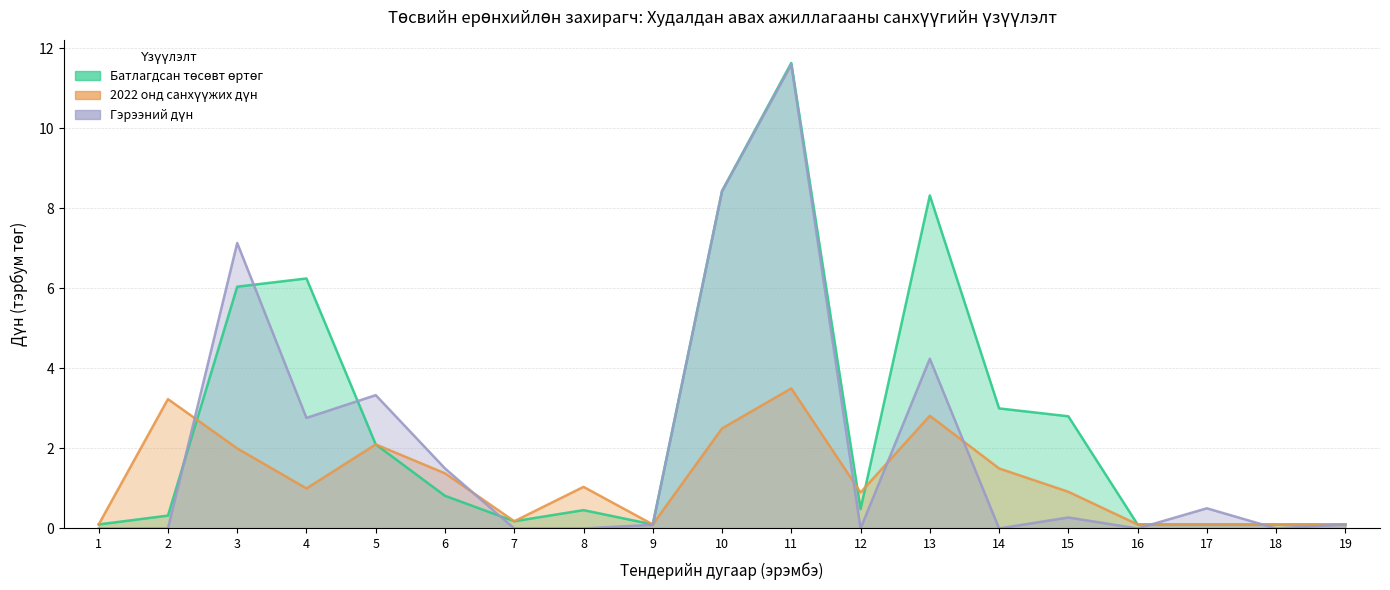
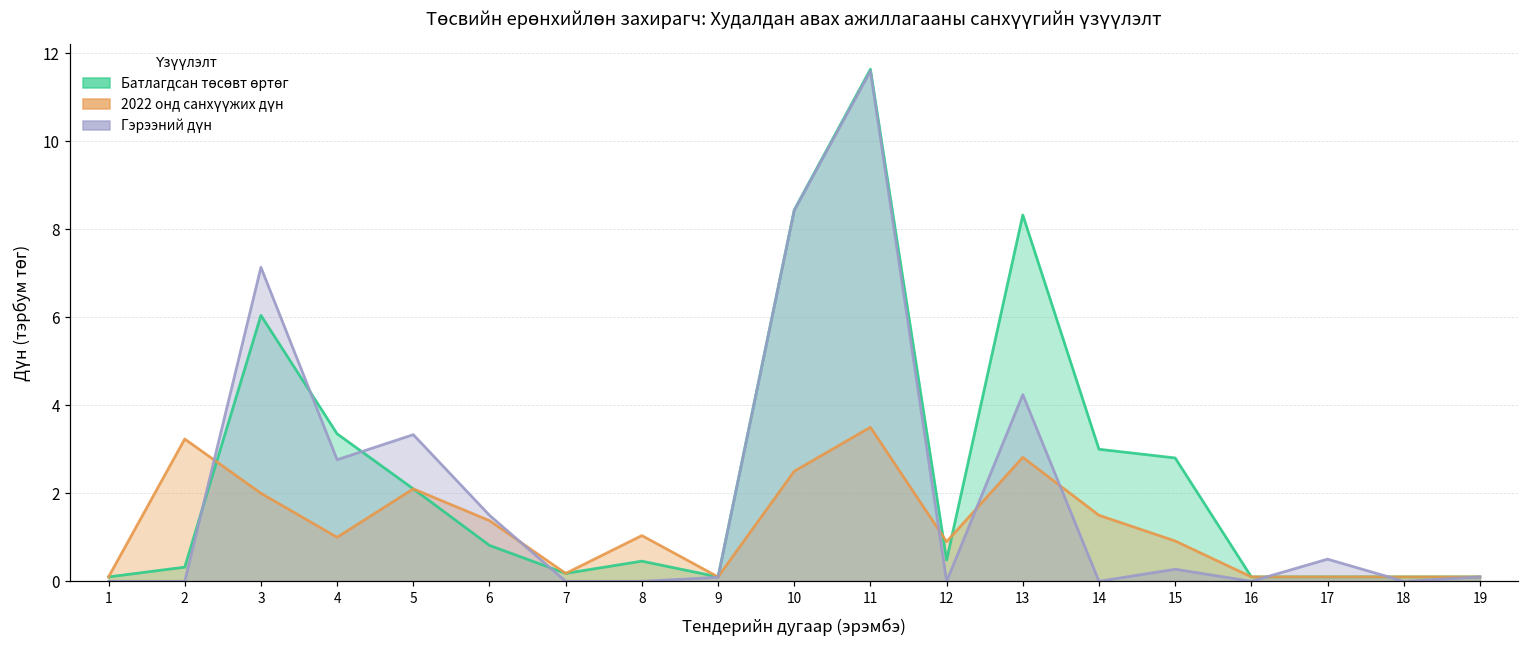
  {
    "Батлагдсан төсөвт өртөг": {
      "2": 0.3,
      "3": 6.0,
-     "4": 6.2,
+     "4": 3.4,
      "6": 0.8,
      "8": 0.5,
      "12": 0.5,
      "13": 8.3,
      "14": 3.0,
      "15": 2.8
    },
    "2022 онд санхүүжих дүн": {
      "2": 3.2,
      "3": 2.0,
      "4": 1.0,
      "6": 1.4,
      "8": 1.0,
      "10": 2.5,
      "11": 3.5,
      "12": 0.9,
      "13": 2.8,
      "14": 1.5,
      "15": 0.9
    },
    "Гэрээний дүн": {
      "1": 0.0,
      "2": 0.0,
      "3": 7.1,
      "4": 2.8,
      "5": 3.3,
      "6": 1.5,
      "7": 0.0,
      "8": 0.0,
      "12": 0.0,
      "13": 4.2,
      "14": 0.0,
      "15": 0.3,
      "16": 0.0,
      "17": 0.5,
      "18": 0.0
    }
  }
